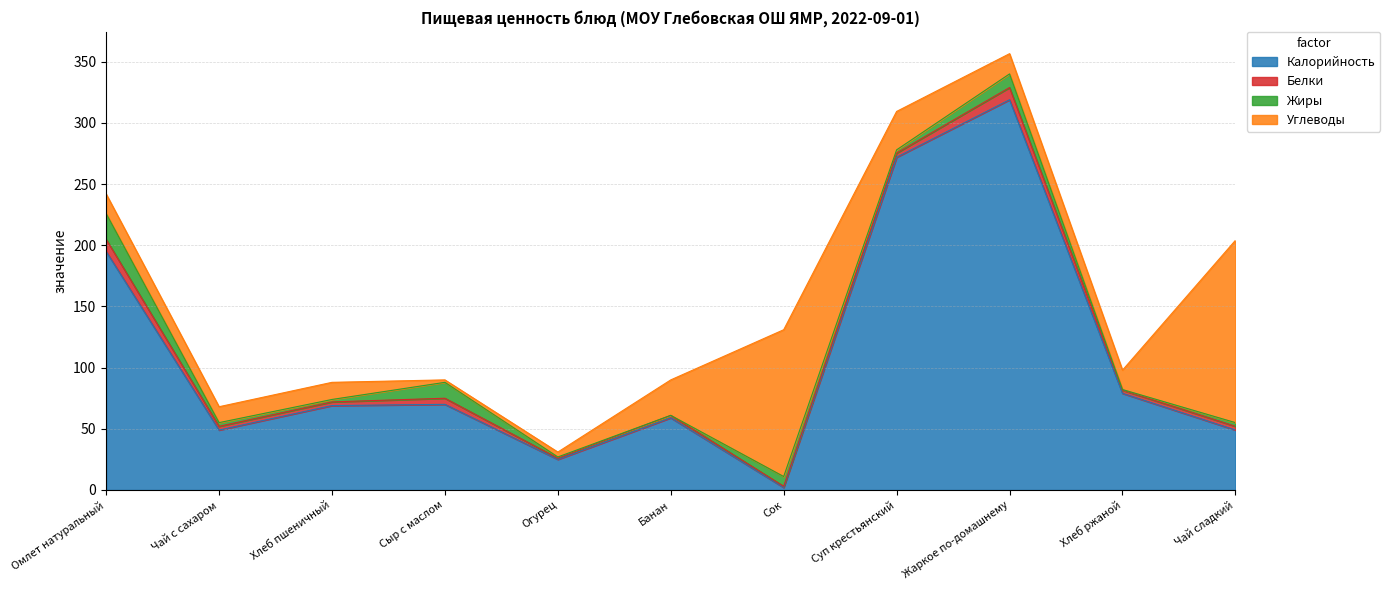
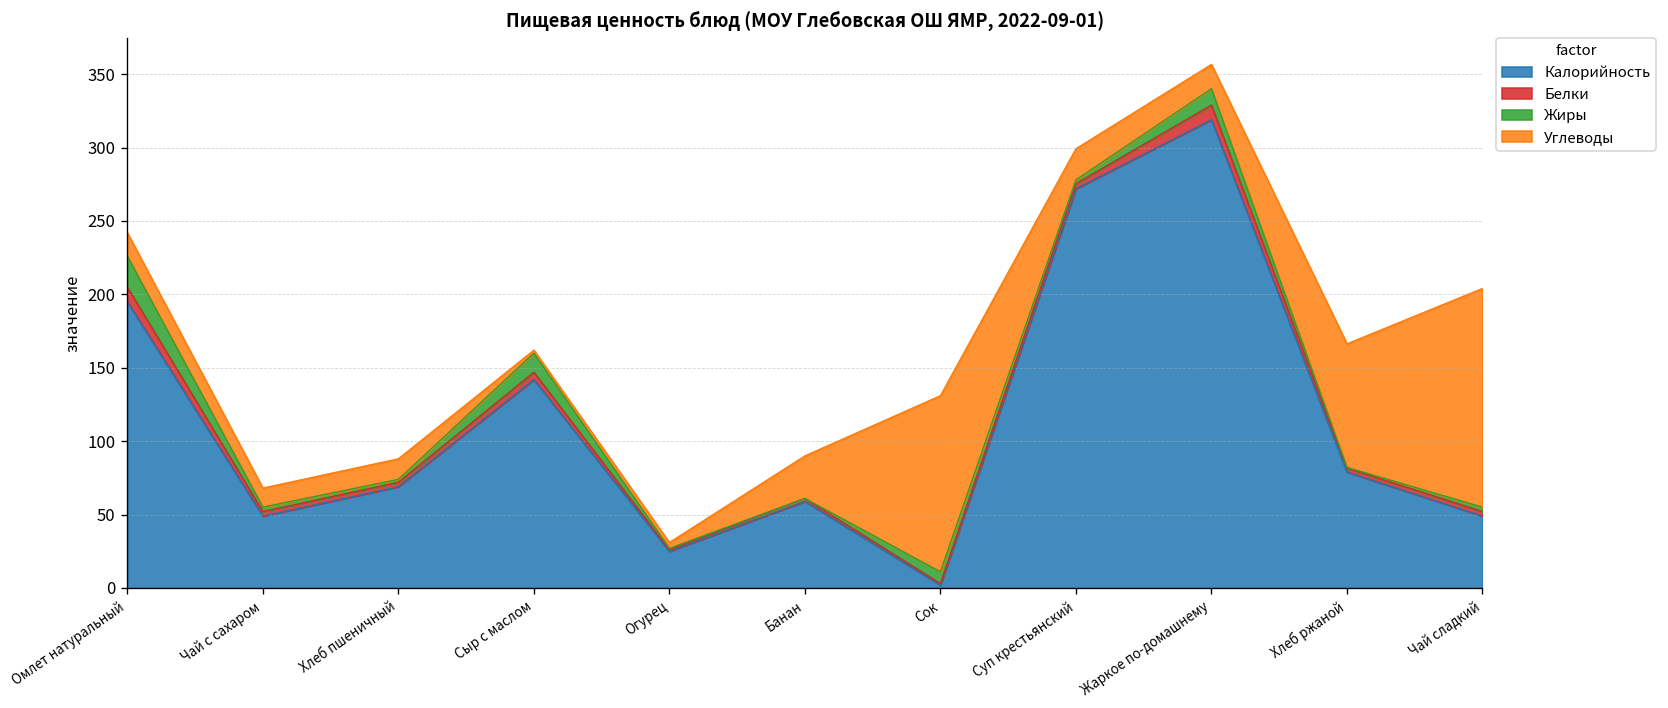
  {
    "Калорийность": {
      "Омлет натуральный": 195,
      "Чай с сахаром": 49,
      "Хлеб пшеничный": 69,
-     "Сыр с маслом": 70,
+     "Сыр с маслом": 142,
      "Суп крестьянский": 272,
      "Жаркое по-домашнему": 319,
      "Хлеб ржаной": 79,
      "Чай сладкий": 49
    },
    "Белки": {
      "Омлет натуральный": 10,
      "Чай с сахаром": 3,
      "Сыр с маслом": 5,
      "Суп крестьянский": 3,
      "Жаркое по-домашнему": 10,
      "Чай сладкий": 3
    },
    "Жиры": {
      "Омлет натуральный": 21,
      "Чай с сахаром": 3,
      "Сок": 8,
      "Суп крестьянский": 3,
      "Жаркое по-домашнему": 11,
      "Чай сладкий": 3
    },
    "Углеводы": {
      "Омлет натуральный": 16,
      "Чай с сахаром": 13,
      "Хлеб пшеничный": 14,
      "Огурец": 4,
      "Банан": 29,
      "Сок": 120,
-     "Суп крестьянский": 31,
+     "Суп крестьянский": 21,
      "Жаркое по-домашнему": 17,
-     "Хлеб ржаной": 16,
+     "Хлеб ржаной": 84,
      "Чай сладкий": 149
    }
  }
